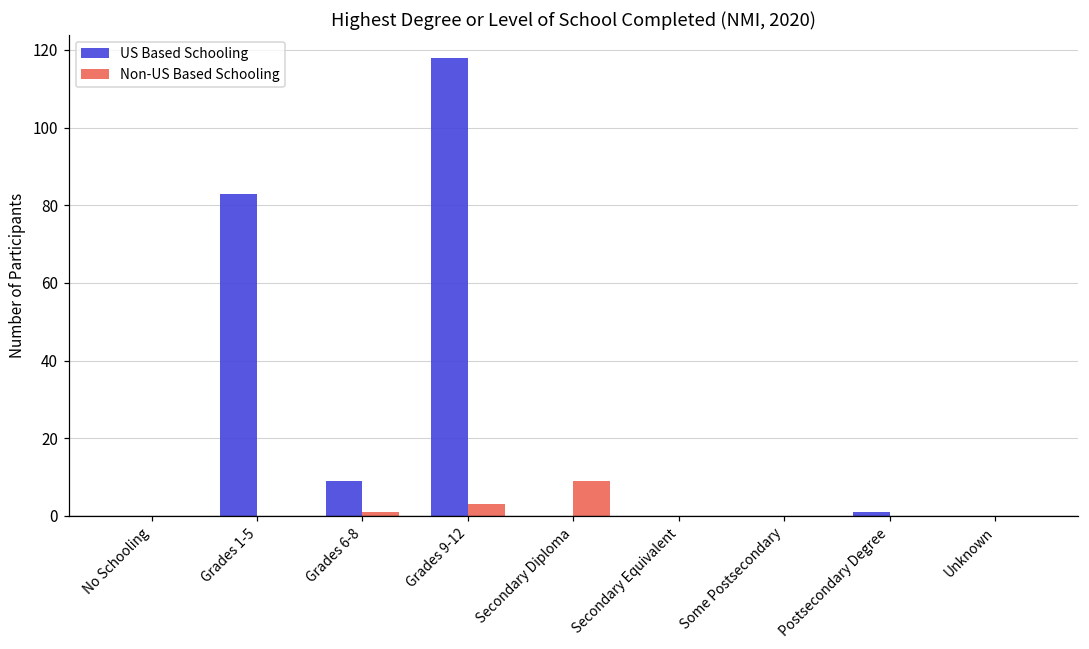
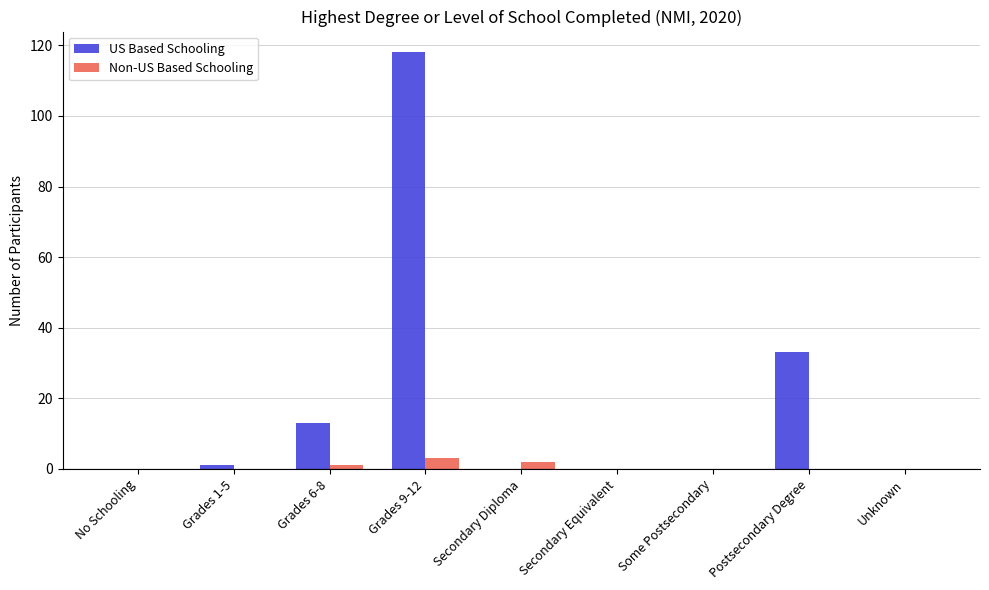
  {
    "US Based Schooling": {
      "No Schooling": 0,
-     "Grades 1-5": 83,
-     "Grades 6-8": 9,
+     "Grades 1-5": 1,
+     "Grades 6-8": 13,
      "Grades 9-12": 118,
      "Secondary Diploma": 0,
      "Secondary Equivalent": 0,
      "Some Postsecondary": 0,
-     "Postsecondary Degree": 1,
+     "Postsecondary Degree": 33,
      "Unknown": 0
    },
    "Non-US Based Schooling": {
      "No Schooling": 0,
      "Grades 1-5": 0,
      "Grades 6-8": 1,
      "Grades 9-12": 3,
-     "Secondary Diploma": 9,
+     "Secondary Diploma": 2,
      "Secondary Equivalent": 0,
      "Some Postsecondary": 0,
      "Postsecondary Degree": 0,
      "Unknown": 0
    }
  }
